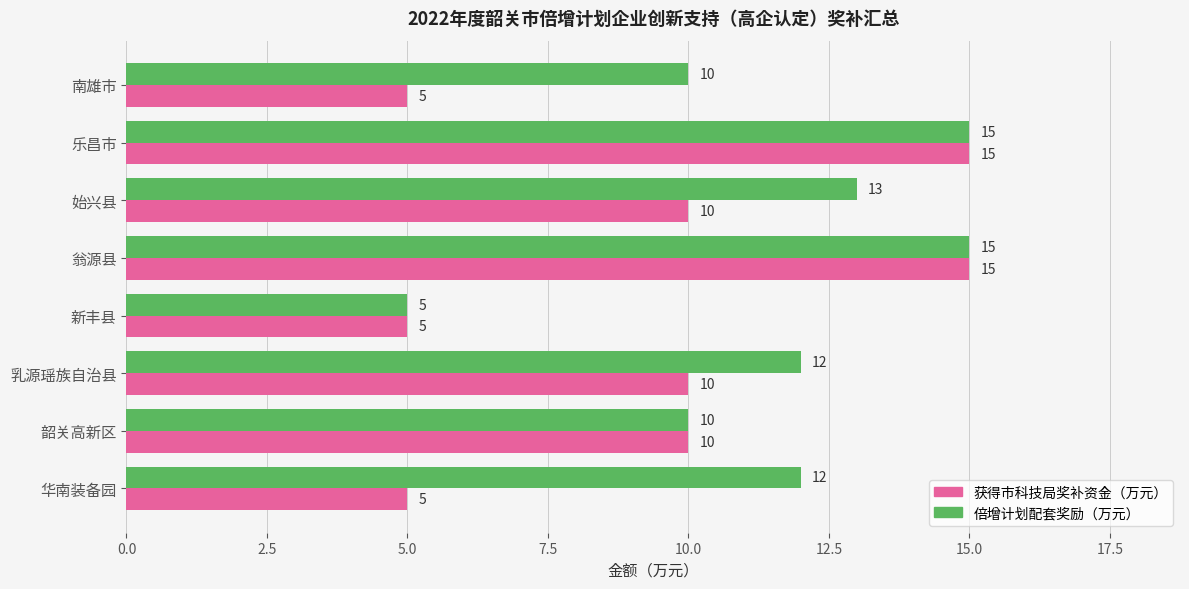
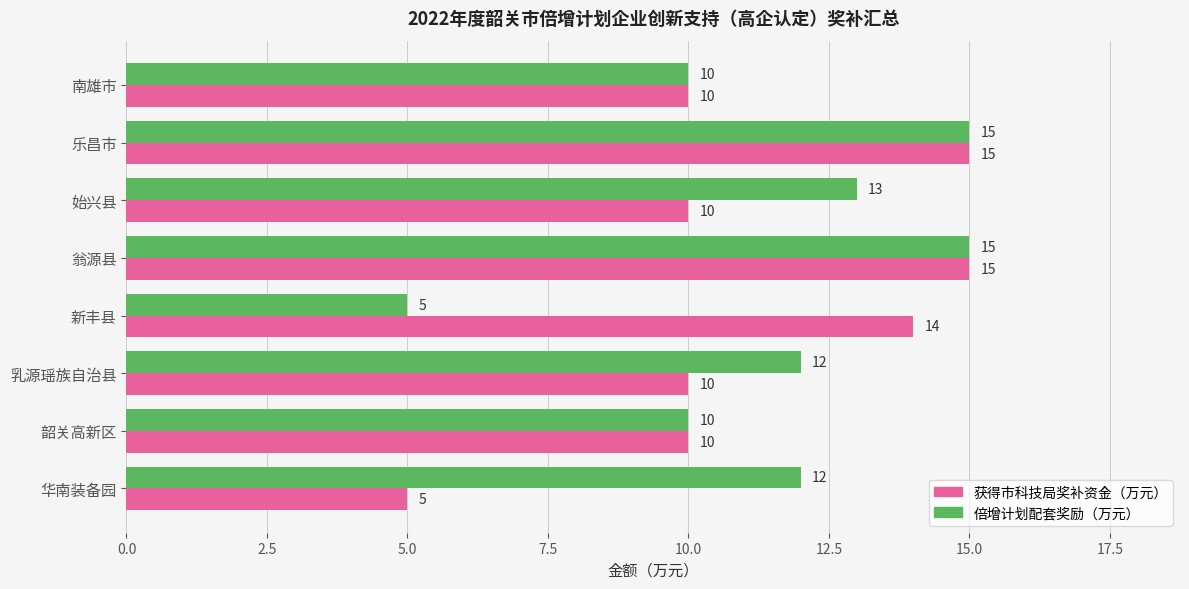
  {
    "获得市科技局奖补资金（万元）": {
-     "南雄市": 5,
+     "南雄市": 10,
      "乐昌市": 15,
      "始兴县": 10,
      "翁源县": 15,
-     "新丰县": 5,
+     "新丰县": 14,
      "乳源瑶族自治县": 10,
      "韶关高新区": 10,
      "华南装备园": 5
    },
    "倍增计划配套奖励（万元）": {
      "南雄市": 10,
      "乐昌市": 15,
      "始兴县": 13,
      "翁源县": 15,
      "新丰县": 5,
      "乳源瑶族自治县": 12,
      "韶关高新区": 10,
      "华南装备园": 12
    }
  }
